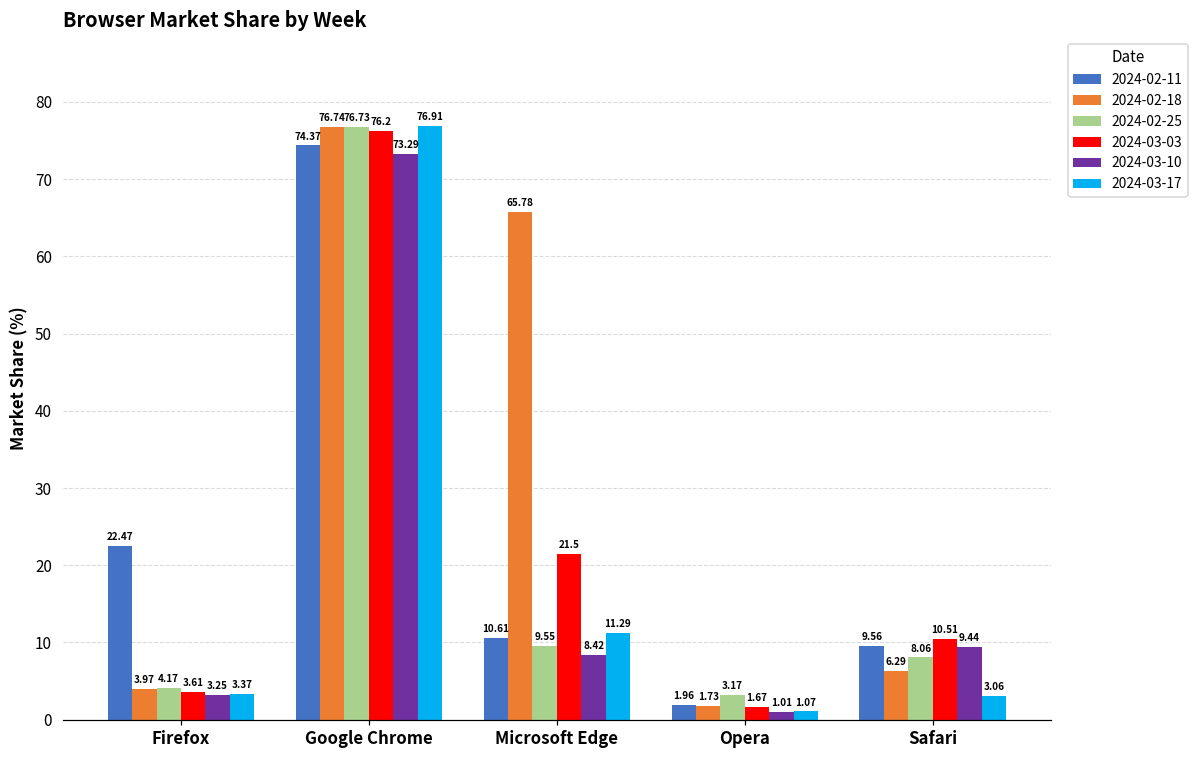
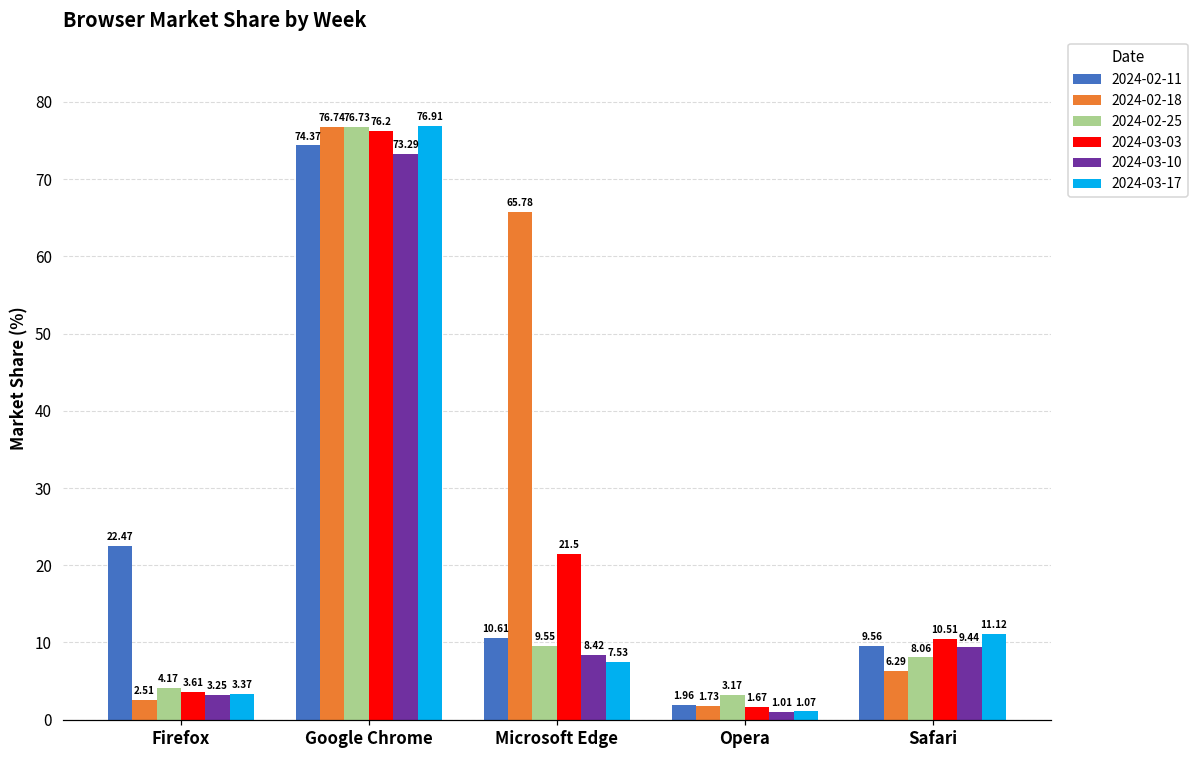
  {
    "2024-02-11": {
      "Firefox": 22.47,
      "Google Chrome": 74.37,
      "Microsoft Edge": 10.61,
      "Opera": 1.96,
      "Safari": 9.56
    },
    "2024-02-18": {
-     "Firefox": 3.97,
+     "Firefox": 2.51,
      "Google Chrome": 76.74,
      "Microsoft Edge": 65.78,
      "Opera": 1.73,
      "Safari": 6.29
    },
    "2024-02-25": {
      "Firefox": 4.17,
      "Google Chrome": 76.73,
      "Microsoft Edge": 9.55,
      "Opera": 3.17,
      "Safari": 8.06
    },
    "2024-03-03": {
      "Firefox": 3.61,
      "Google Chrome": 76.2,
      "Microsoft Edge": 21.5,
      "Opera": 1.67,
      "Safari": 10.51
    },
    "2024-03-10": {
      "Firefox": 3.25,
      "Google Chrome": 73.29,
      "Microsoft Edge": 8.42,
      "Opera": 1.01,
      "Safari": 9.44
    },
    "2024-03-17": {
      "Firefox": 3.37,
      "Google Chrome": 76.91,
-     "Microsoft Edge": 11.29,
+     "Microsoft Edge": 7.53,
      "Opera": 1.07,
-     "Safari": 3.06
+     "Safari": 11.12
    }
  }
